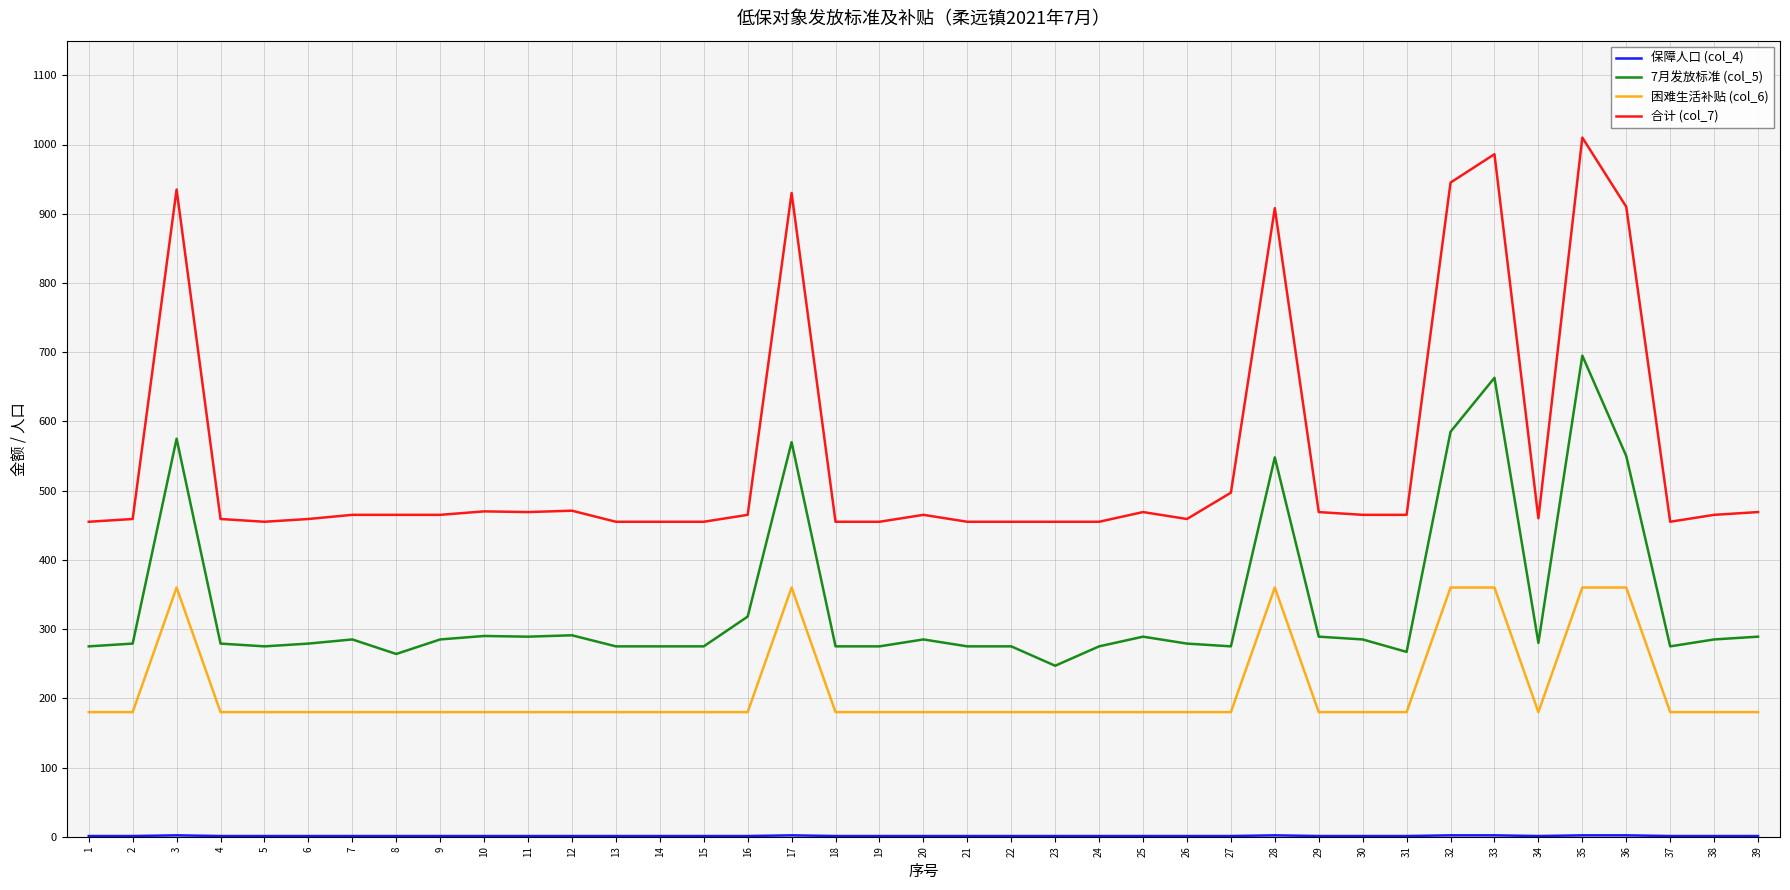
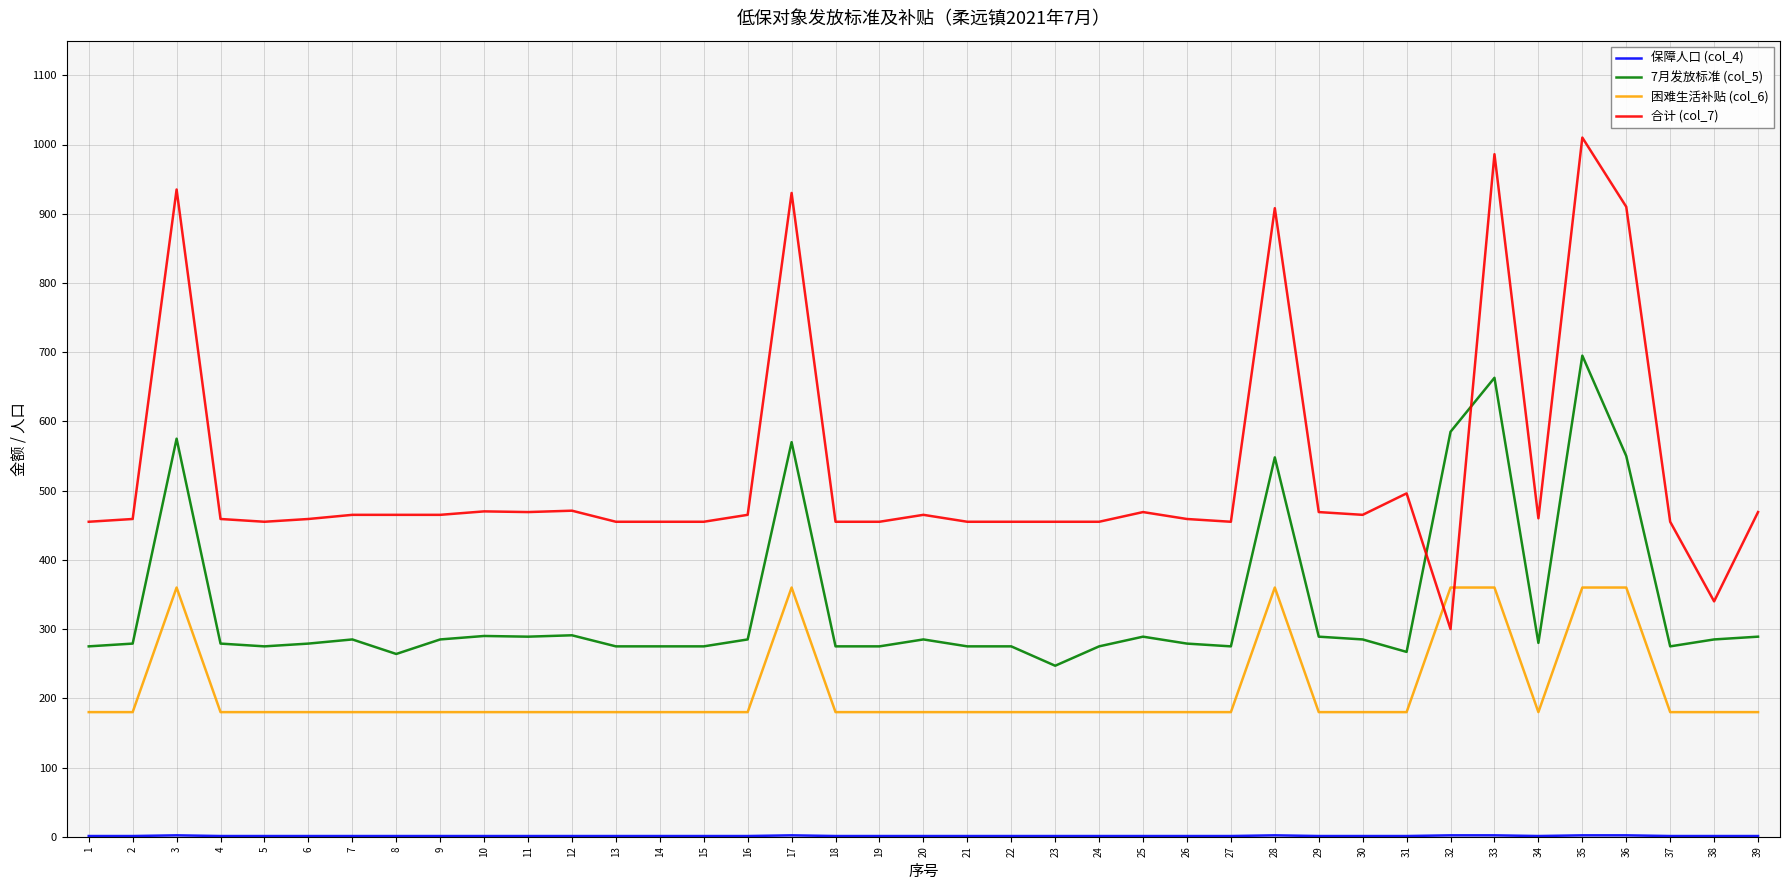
  {
    "保障人口 (col_4)": {
      "1": 0,
      "2": 0,
      "3": 0,
      "4": 0,
      "5": 0,
      "6": 0,
      "7": 0,
      "8": 0,
      "9": 0,
      "10": 0,
      "11": 0,
      "12": 0,
      "13": 0,
      "14": 0,
      "15": 0,
      "16": 0,
      "17": 0,
      "18": 0,
      "19": 0,
      "20": 0,
      "21": 0,
      "22": 0,
      "23": 0,
      "24": 0,
      "25": 0,
      "26": 0,
      "27": 0,
      "28": 0,
      "29": 0,
      "30": 0,
      "31": 0,
      "32": 0,
      "33": 0,
      "34": 0,
      "35": 0,
      "36": 0,
      "37": 0,
      "38": 0,
      "39": 0
    },
    "7月发放标准 (col_5)": {
      "1": 280,
      "2": 280,
      "3": 580,
      "4": 280,
      "5": 280,
      "6": 280,
      "7": 290,
      "8": 260,
      "9": 290,
      "10": 290,
      "11": 290,
      "12": 290,
      "13": 280,
      "14": 280,
      "15": 280,
-     "16": 320,
+     "16": 290,
      "17": 570,
      "18": 280,
      "19": 280,
      "20": 290,
      "21": 280,
      "22": 280,
      "23": 250,
      "24": 280,
      "25": 290,
      "26": 280,
      "27": 280,
      "28": 550,
      "29": 290,
      "30": 290,
      "31": 270,
      "32": 590,
      "33": 660,
      "34": 280,
      "35": 700,
      "36": 550,
      "37": 280,
      "38": 290,
      "39": 290
    },
    "困难生活补贴 (col_6)": {
      "1": 180,
      "2": 180,
      "3": 360,
      "4": 180,
      "5": 180,
      "6": 180,
      "7": 180,
      "8": 180,
      "9": 180,
      "10": 180,
      "11": 180,
      "12": 180,
      "13": 180,
      "14": 180,
      "15": 180,
      "16": 180,
      "17": 360,
      "18": 180,
      "19": 180,
      "20": 180,
      "21": 180,
      "22": 180,
      "23": 180,
      "24": 180,
      "25": 180,
      "26": 180,
      "27": 180,
      "28": 360,
      "29": 180,
      "30": 180,
      "31": 180,
      "32": 360,
      "33": 360,
      "34": 180,
      "35": 360,
      "36": 360,
      "37": 180,
      "38": 180,
      "39": 180
    },
    "合计 (col_7)": {
      "1": 460,
      "2": 460,
      "3": 940,
      "4": 460,
      "5": 460,
      "6": 460,
      "7": 470,
      "8": 470,
      "9": 470,
      "10": 470,
      "11": 470,
      "12": 470,
      "13": 460,
      "14": 460,
      "15": 460,
      "16": 470,
      "17": 930,
      "18": 460,
      "19": 460,
      "20": 470,
      "21": 460,
      "22": 460,
      "23": 460,
      "24": 460,
      "25": 470,
      "26": 460,
-     "27": 500,
+     "27": 460,
      "28": 910,
      "29": 470,
      "30": 470,
-     "31": 470,
-     "32": 950,
+     "31": 500,
+     "32": 300,
      "33": 990,
      "34": 460,
      "35": 1010,
      "36": 910,
      "37": 460,
-     "38": 470,
+     "38": 340,
      "39": 470
    }
  }
